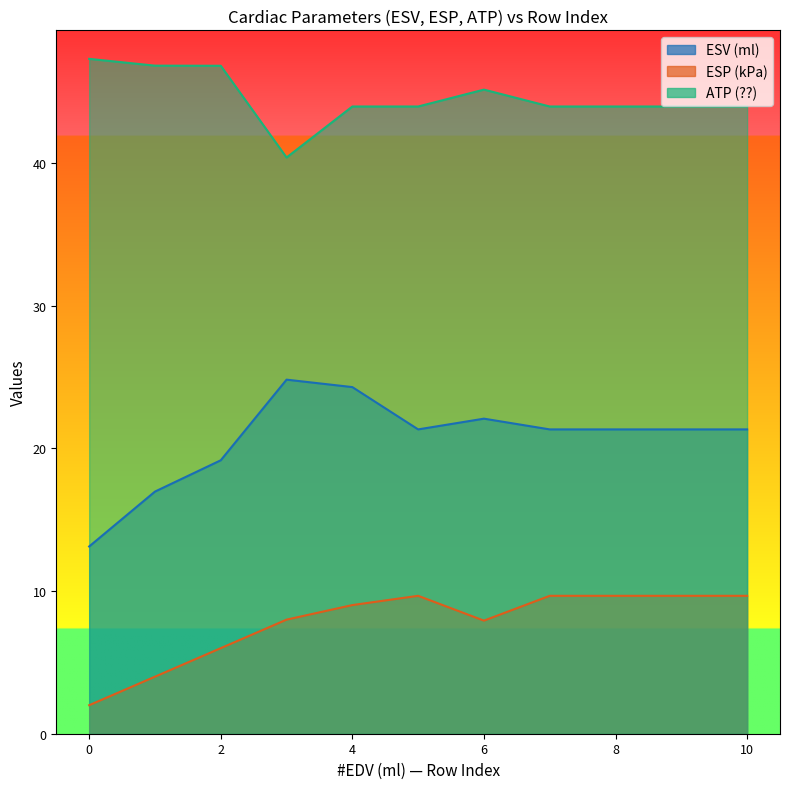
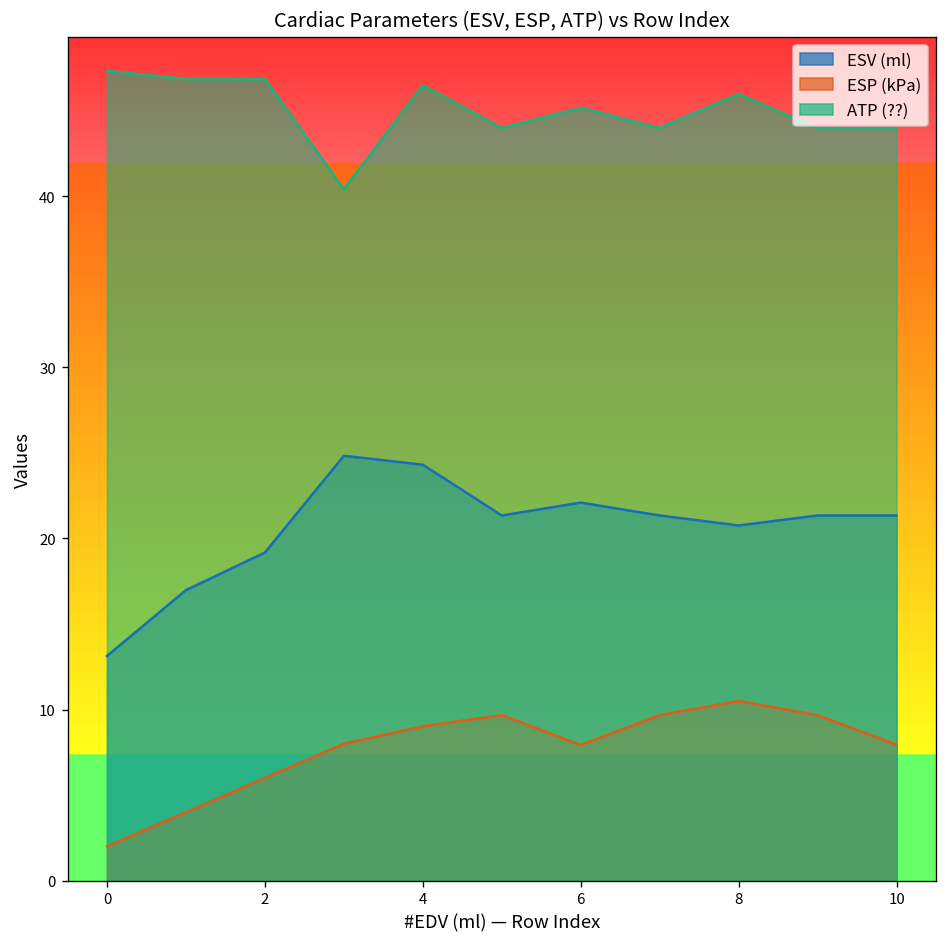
  {
    "ESV (ml)": {
      "0": 13.1,
      "2": 19.2,
      "4": 24.3,
      "6": 22.1,
-     "8": 21.3,
+     "8": 20.8,
      "10": 21.3
    },
    "ESP (kPa)": {
      "0": 2.0,
      "2": 6.0,
      "4": 9.0,
      "6": 7.9,
-     "8": 9.7,
-     "10": 9.7
+     "8": 10.5,
+     "10": 8.0
    },
    "ATP (??)": {
      "0": 47.3,
      "2": 46.8,
-     "4": 44.0,
+     "4": 46.5,
      "6": 45.2,
-     "8": 44.0,
+     "8": 46.0,
      "10": 44.0
    }
  }
